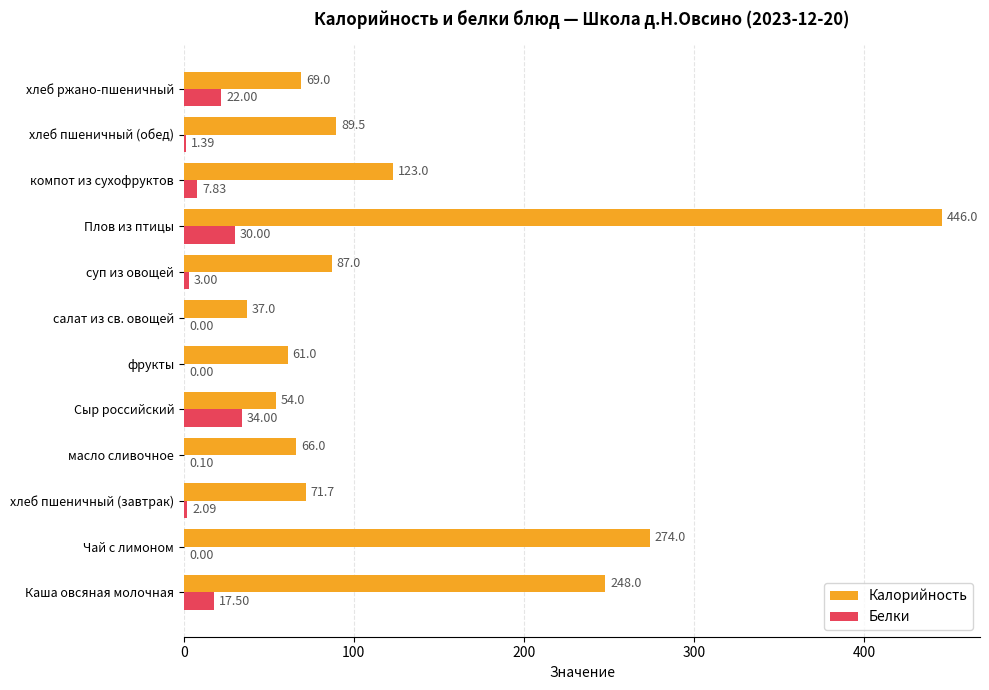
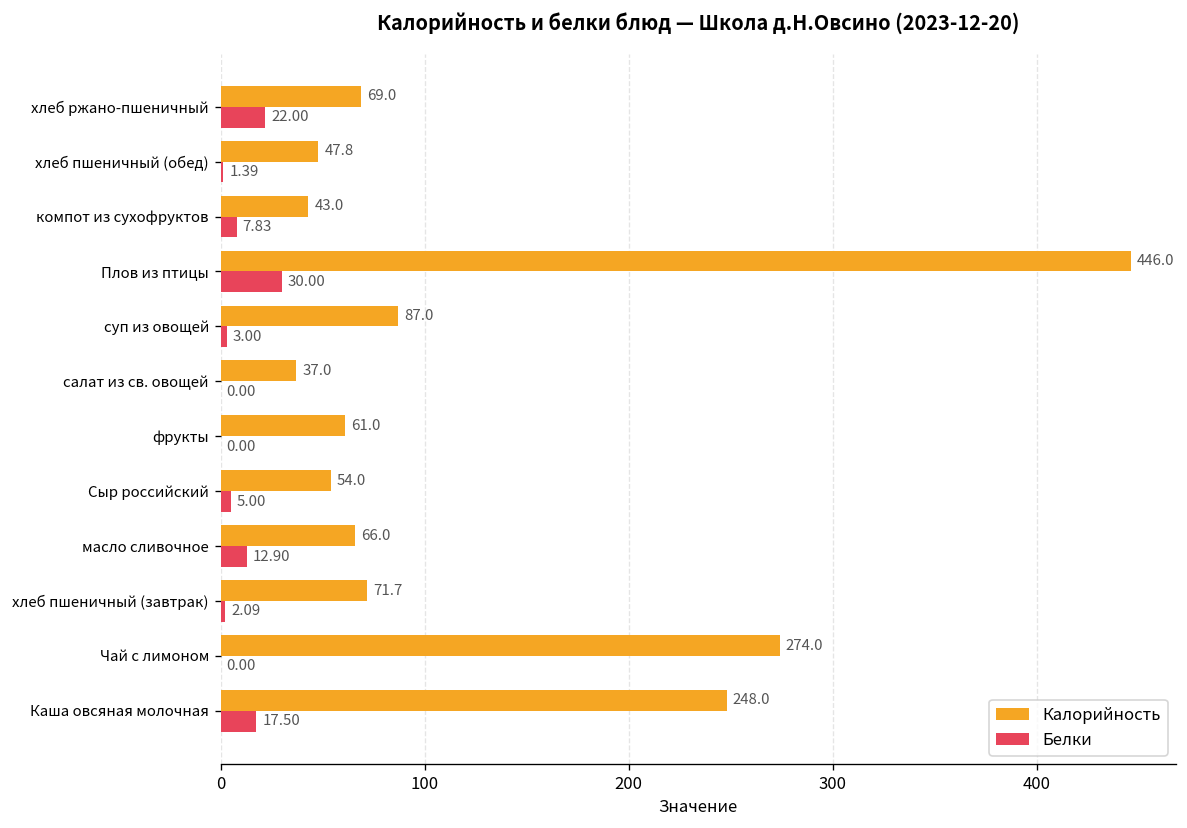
  {
    "Калорийность": {
      "хлеб ржано-пшеничный": 69.0,
-     "хлеб пшеничный (обед)": 89.5,
-     "компот из сухофруктов": 123.0,
+     "хлеб пшеничный (обед)": 47.8,
+     "компот из сухофруктов": 43.0,
      "Плов из птицы": 446.0,
      "суп из овощей": 87.0,
      "салат из св. овощей": 37.0,
      "фрукты": 61.0,
      "Сыр российский": 54.0,
      "масло сливочное": 66.0,
      "хлеб пшеничный (завтрак)": 71.7,
      "Чай с лимоном": 274.0,
      "Каша овсяная молочная": 248.0
    },
    "Белки": {
      "хлеб ржано-пшеничный": 22.00,
      "хлеб пшеничный (обед)": 1.39,
      "компот из сухофруктов": 7.83,
      "Плов из птицы": 30.00,
      "суп из овощей": 3.00,
      "салат из св. овощей": 0.00,
      "фрукты": 0.00,
-     "Сыр российский": 34.00,
-     "масло сливочное": 0.10,
+     "Сыр российский": 5.00,
+     "масло сливочное": 12.90,
      "хлеб пшеничный (завтрак)": 2.09,
      "Чай с лимоном": 0.00,
      "Каша овсяная молочная": 17.50
    }
  }
